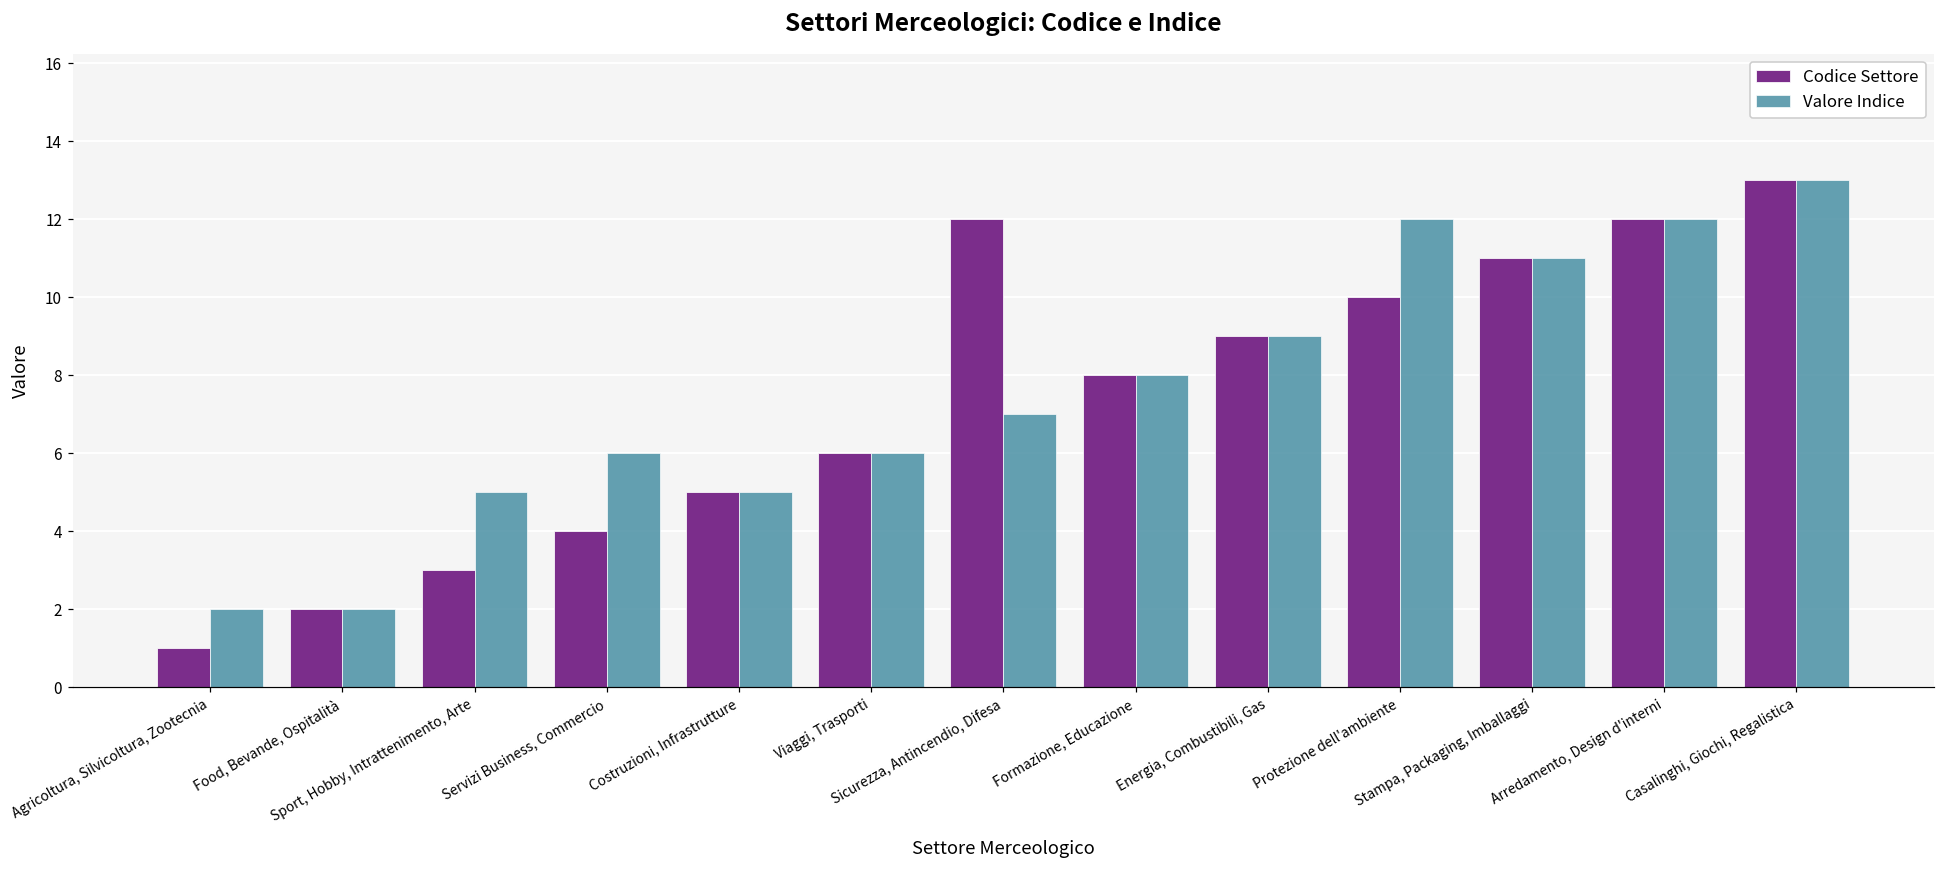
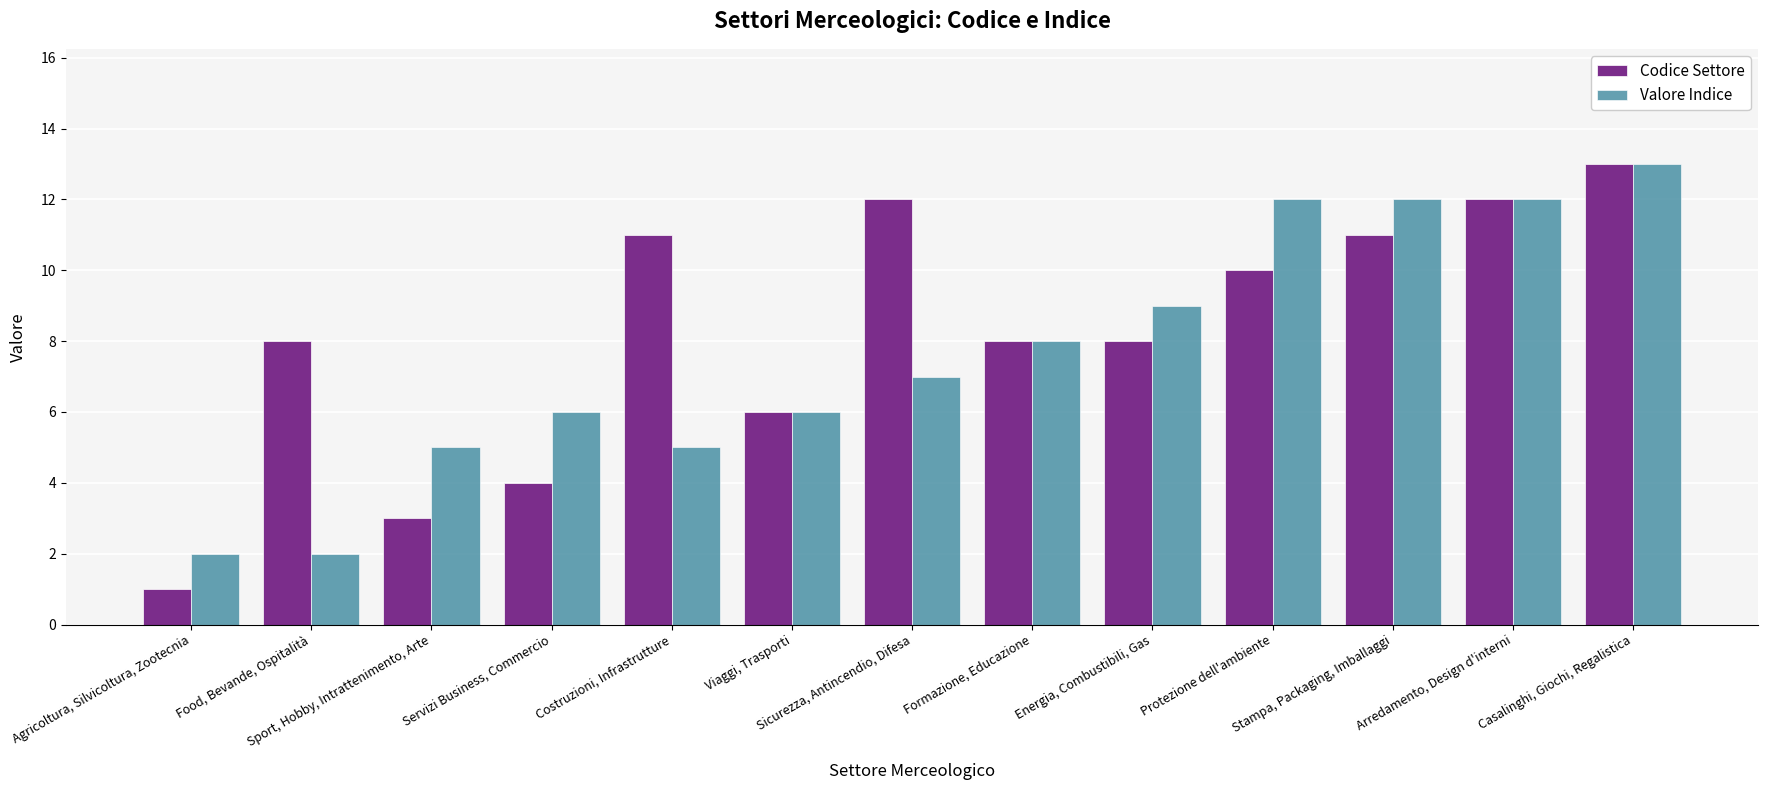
  {
    "Codice Settore": {
      "Agricoltura, Silvicoltura, Zootecnia": 1,
-     "Food, Bevande, Ospitalità": 2,
+     "Food, Bevande, Ospitalità": 8,
      "Sport, Hobby, Intrattenimento, Arte": 3,
      "Servizi Business, Commercio": 4,
-     "Costruzioni, Infrastrutture": 5,
+     "Costruzioni, Infrastrutture": 11,
      "Viaggi, Trasporti": 6,
      "Sicurezza, Antincendio, Difesa": 12,
      "Formazione, Educazione": 8,
-     "Energia, Combustibili, Gas": 9,
+     "Energia, Combustibili, Gas": 8,
      "Protezione dell'ambiente": 10,
      "Stampa, Packaging, Imballaggi": 11,
      "Arredamento, Design d'interni": 12,
      "Casalinghi, Giochi, Regalistica": 13
    },
    "Valore Indice": {
      "Agricoltura, Silvicoltura, Zootecnia": 2,
      "Food, Bevande, Ospitalità": 2,
      "Sport, Hobby, Intrattenimento, Arte": 5,
      "Servizi Business, Commercio": 6,
      "Costruzioni, Infrastrutture": 5,
      "Viaggi, Trasporti": 6,
      "Sicurezza, Antincendio, Difesa": 7,
      "Formazione, Educazione": 8,
      "Energia, Combustibili, Gas": 9,
      "Protezione dell'ambiente": 12,
-     "Stampa, Packaging, Imballaggi": 11,
+     "Stampa, Packaging, Imballaggi": 12,
      "Arredamento, Design d'interni": 12,
      "Casalinghi, Giochi, Regalistica": 13
    }
  }
